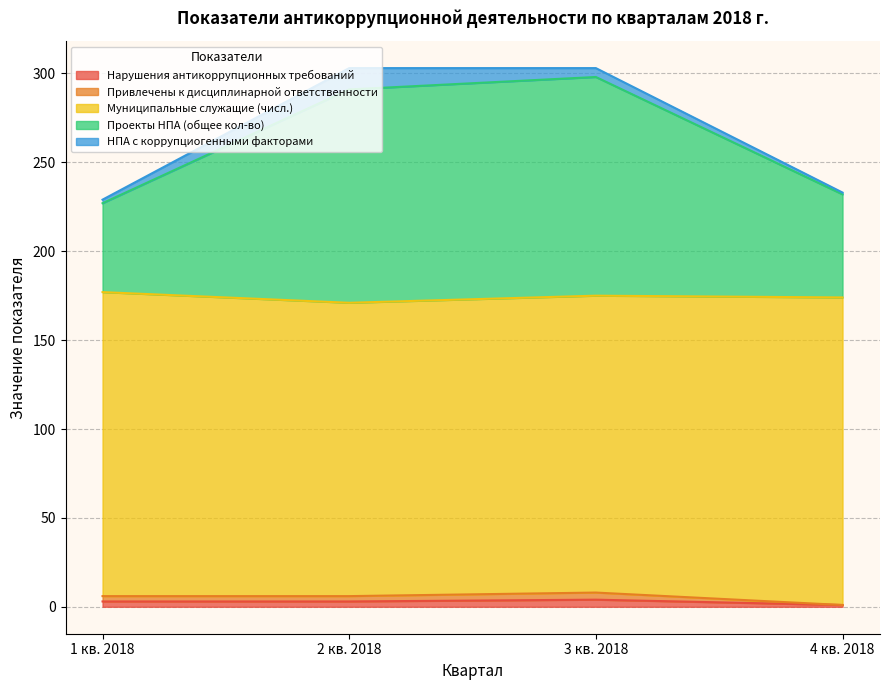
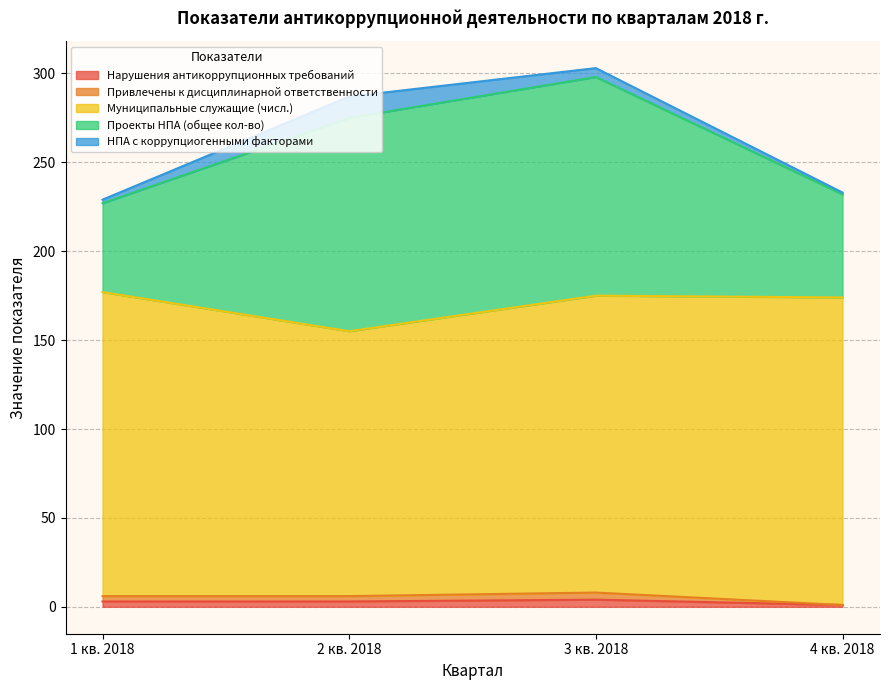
  {
    "Муниципальные служащие (числ.)": {
      "1 кв. 2018": 171,
-     "2 кв. 2018": 165,
+     "2 кв. 2018": 149,
      "3 кв. 2018": 167,
      "4 кв. 2018": 173
    },
    "Проекты НПА (общее кол-во)": {
      "1 кв. 2018": 50,
      "3 кв. 2018": 123
    },
    "НПА с коррупциогенными факторами": {
      "1 кв. 2018": 2,
      "3 кв. 2018": 5
    }
  }
